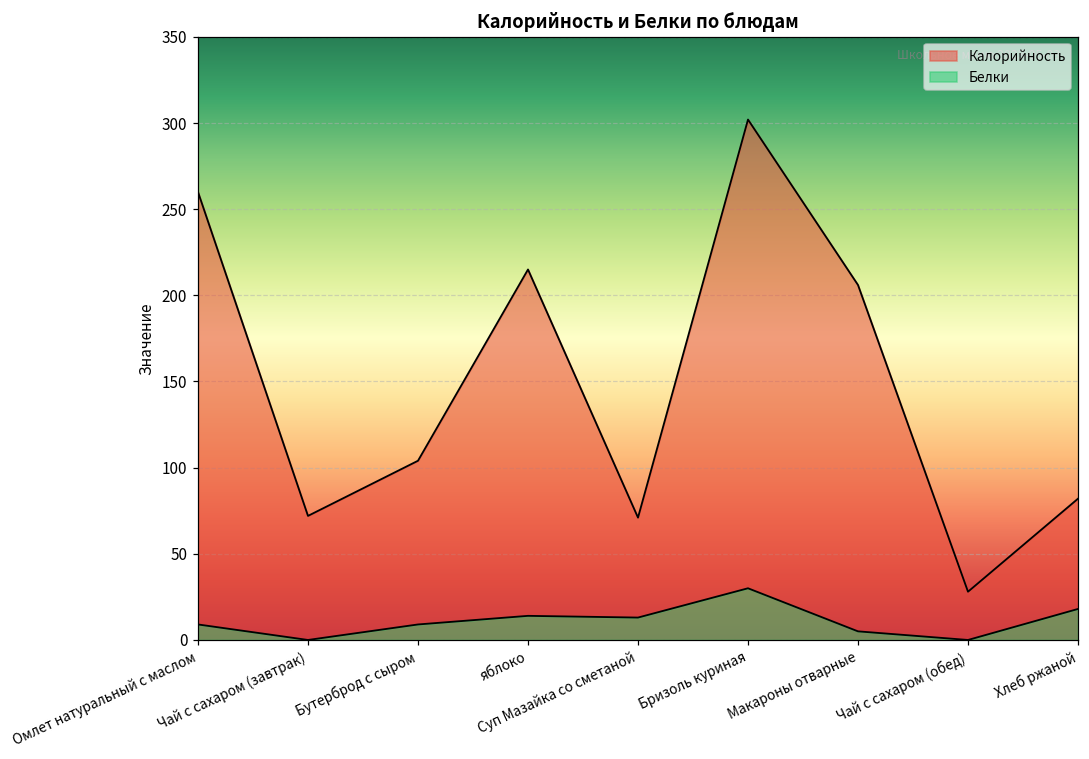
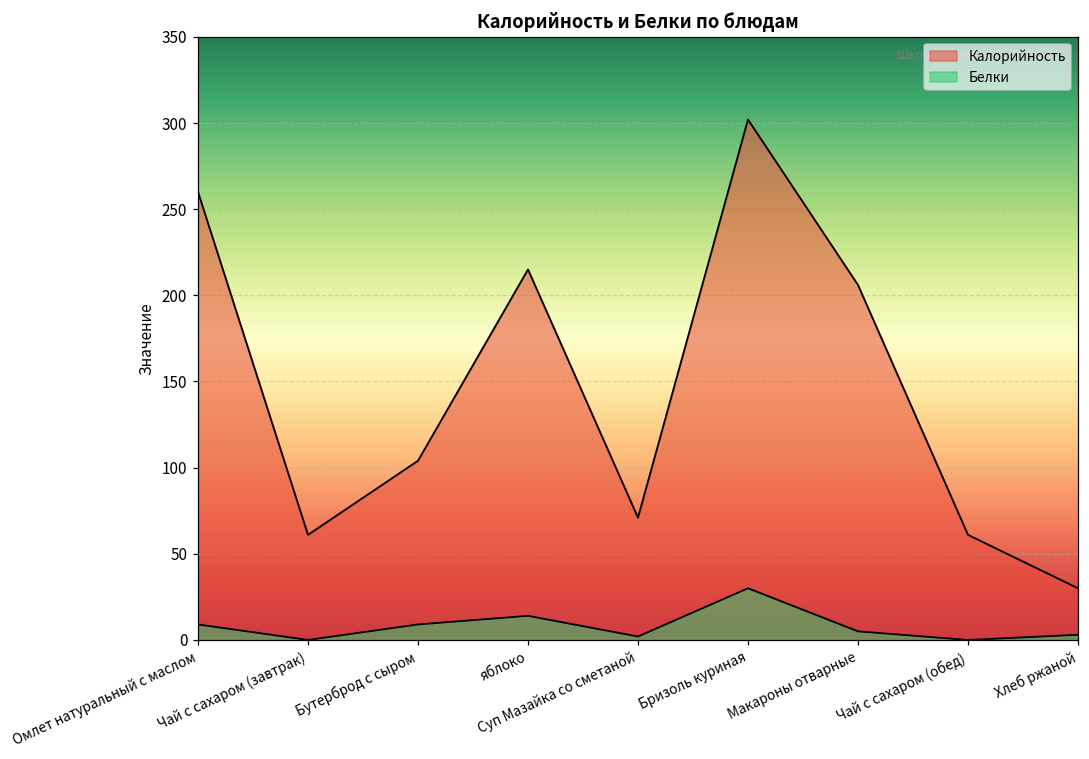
  {
    "Калорийность": {
      "Омлет натуральный с маслом": 260,
-     "Чай с сахаром (завтрак)": 72,
+     "Чай с сахаром (завтрак)": 61,
      "Бутерброд с сыром": 104,
      "яблоко": 215,
      "Суп Мазайка со сметаной": 71,
      "Бризоль куриная": 302,
      "Макароны отварные": 206,
-     "Чай с сахаром (обед)": 28,
-     "Хлеб ржаной": 82
+     "Чай с сахаром (обед)": 61,
+     "Хлеб ржаной": 30
    },
    "Белки": {
      "Омлет натуральный с маслом": 9,
      "Чай с сахаром (завтрак)": 0,
      "Бутерброд с сыром": 9,
      "яблоко": 14,
-     "Суп Мазайка со сметаной": 13,
+     "Суп Мазайка со сметаной": 2,
      "Бризоль куриная": 30,
      "Макароны отварные": 5,
      "Чай с сахаром (обед)": 0,
-     "Хлеб ржаной": 18
+     "Хлеб ржаной": 3
    }
  }
